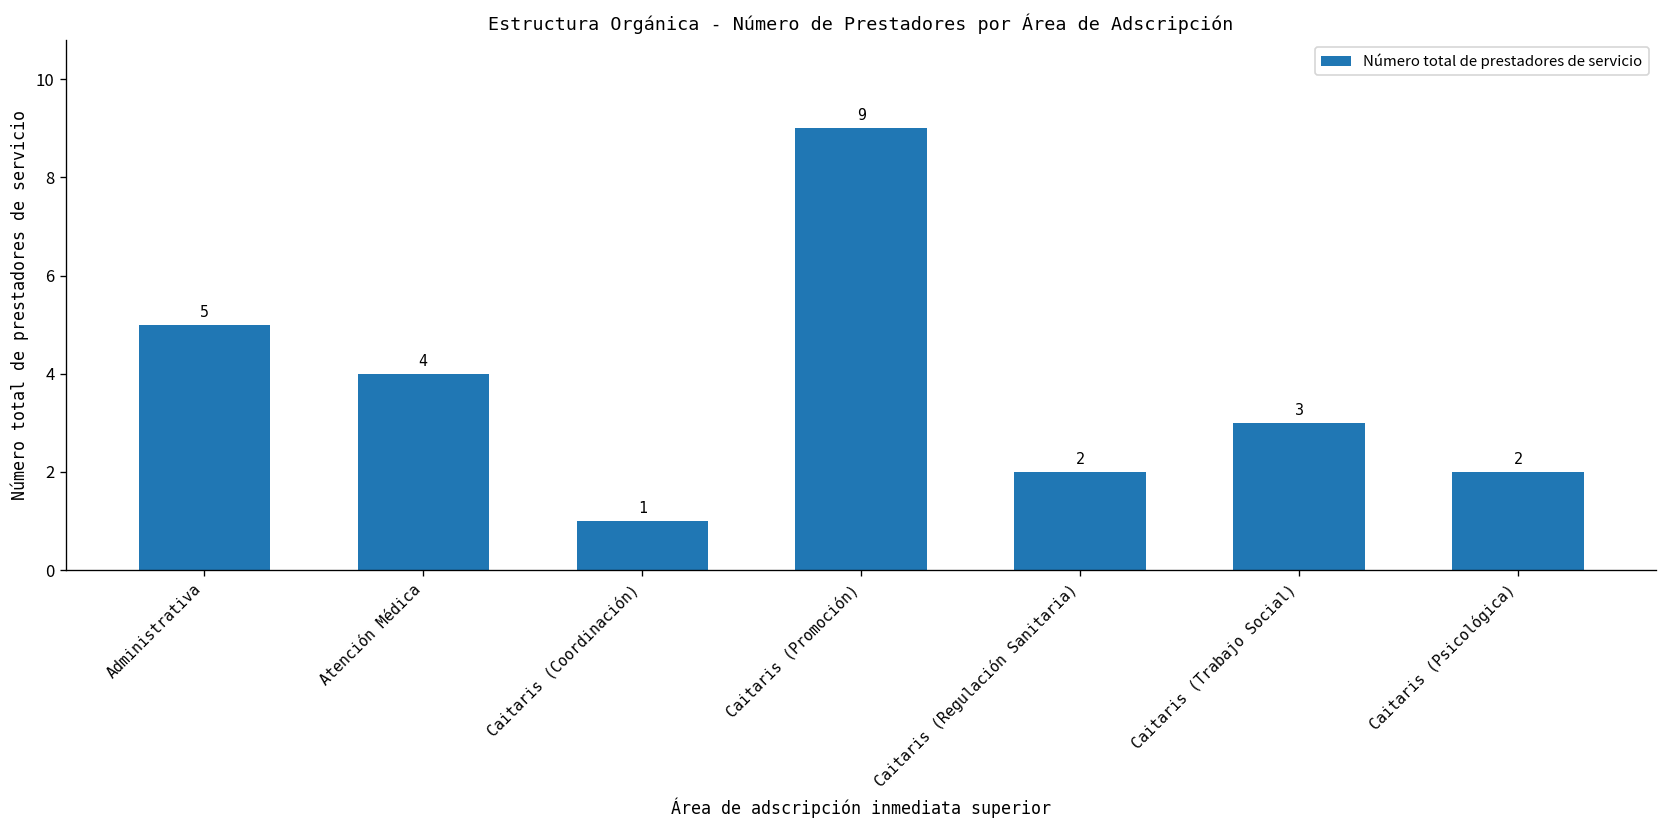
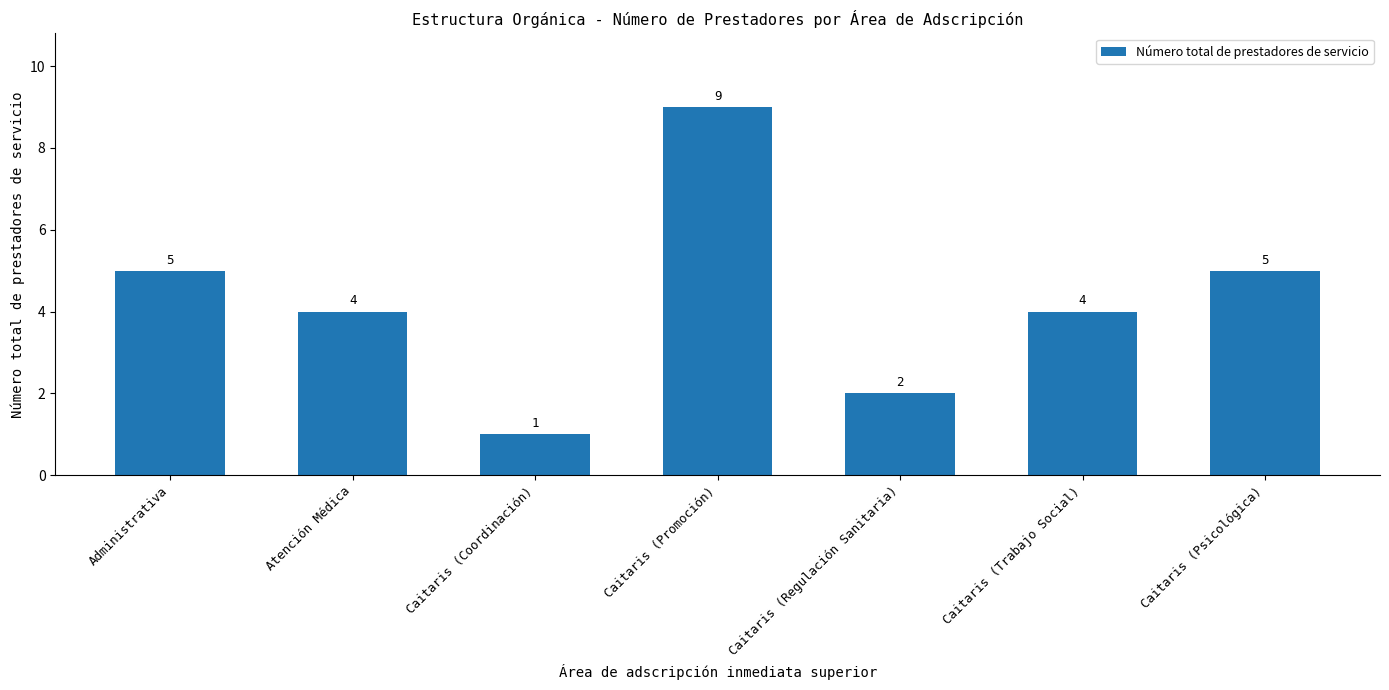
  {
    "Administrativa": 5,
    "Atención Médica": 4,
    "Caitaris (Coordinación)": 1,
    "Caitaris (Promoción)": 9,
    "Caitaris (Regulación Sanitaria)": 2,
-   "Caitaris (Trabajo Social)": 3,
-   "Caitaris (Psicológica)": 2
+   "Caitaris (Trabajo Social)": 4,
+   "Caitaris (Psicológica)": 5
  }
